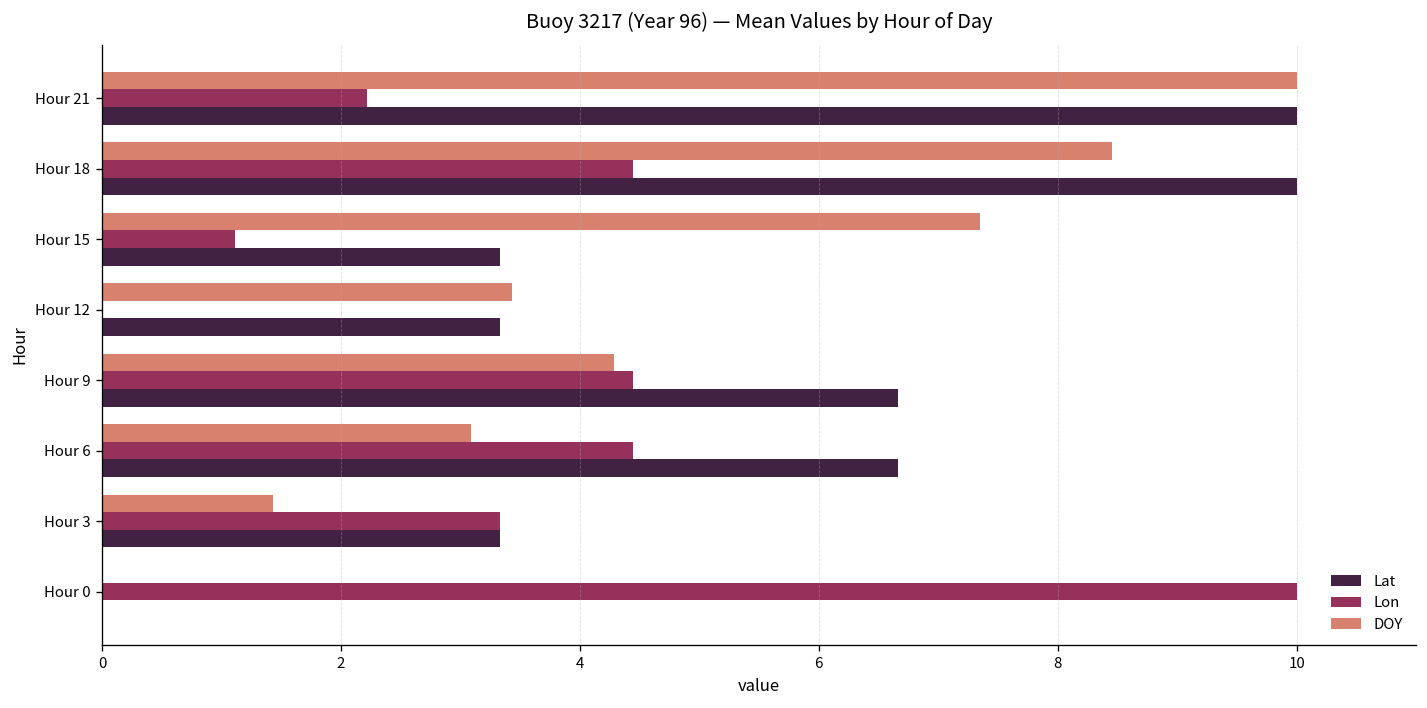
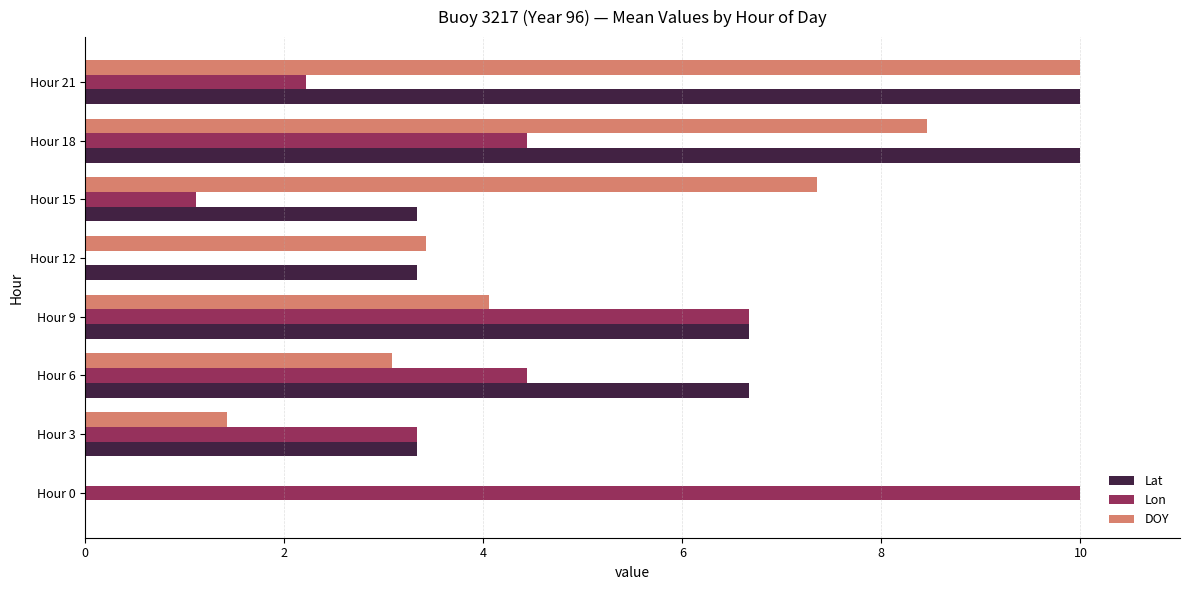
  {
    "Lat": {
      "Hour 21": 10.0,
      "Hour 18": 10.0,
      "Hour 15": 3.3,
      "Hour 12": 3.3,
      "Hour 9": 6.7,
      "Hour 6": 6.7,
      "Hour 3": 3.3,
      "Hour 0": 0.0
    },
    "Lon": {
      "Hour 21": 2.2,
      "Hour 18": 4.4,
      "Hour 15": 1.1,
      "Hour 12": 0.0,
-     "Hour 9": 4.4,
+     "Hour 9": 6.7,
      "Hour 6": 4.4,
      "Hour 3": 3.3,
      "Hour 0": 10.0
    },
    "DOY": {
      "Hour 21": 10.0,
      "Hour 18": 8.5,
      "Hour 15": 7.3,
      "Hour 12": 3.4,
-     "Hour 9": 4.3,
+     "Hour 9": 4.1,
      "Hour 6": 3.1,
      "Hour 3": 1.4,
      "Hour 0": 0.0
    }
  }
